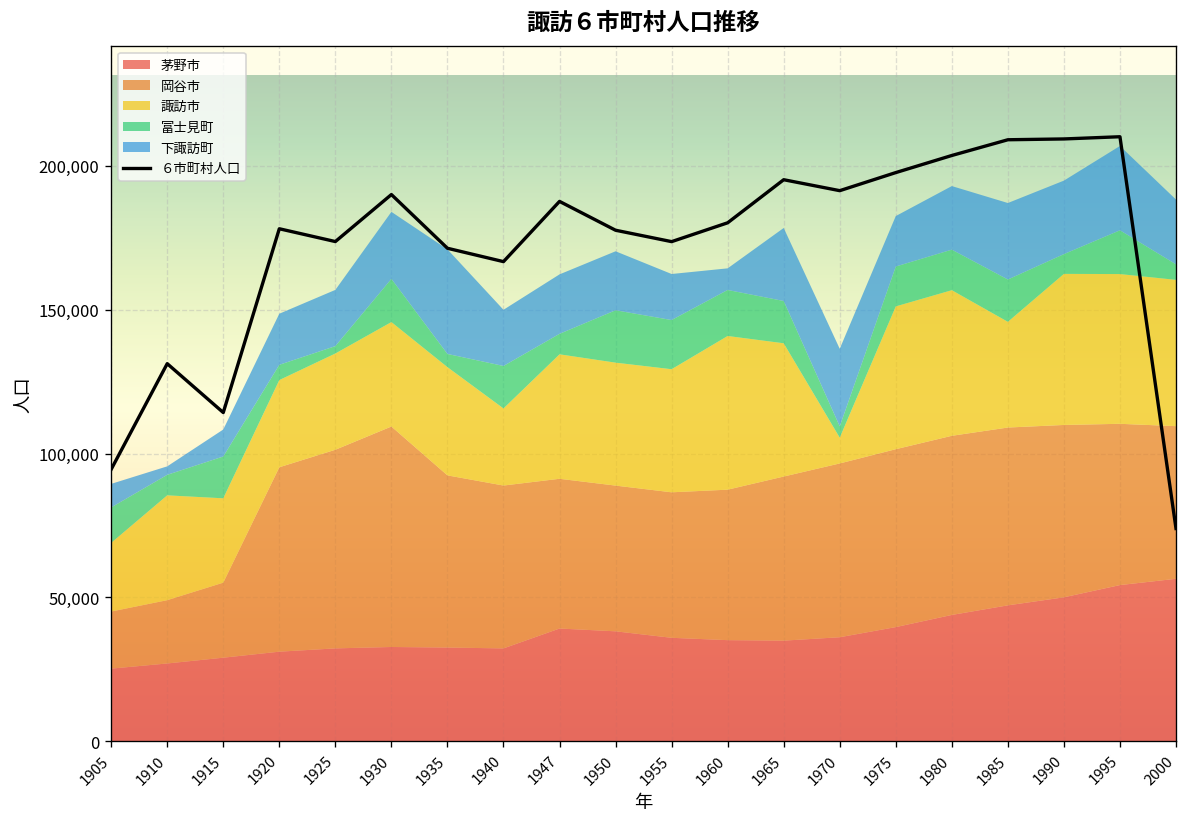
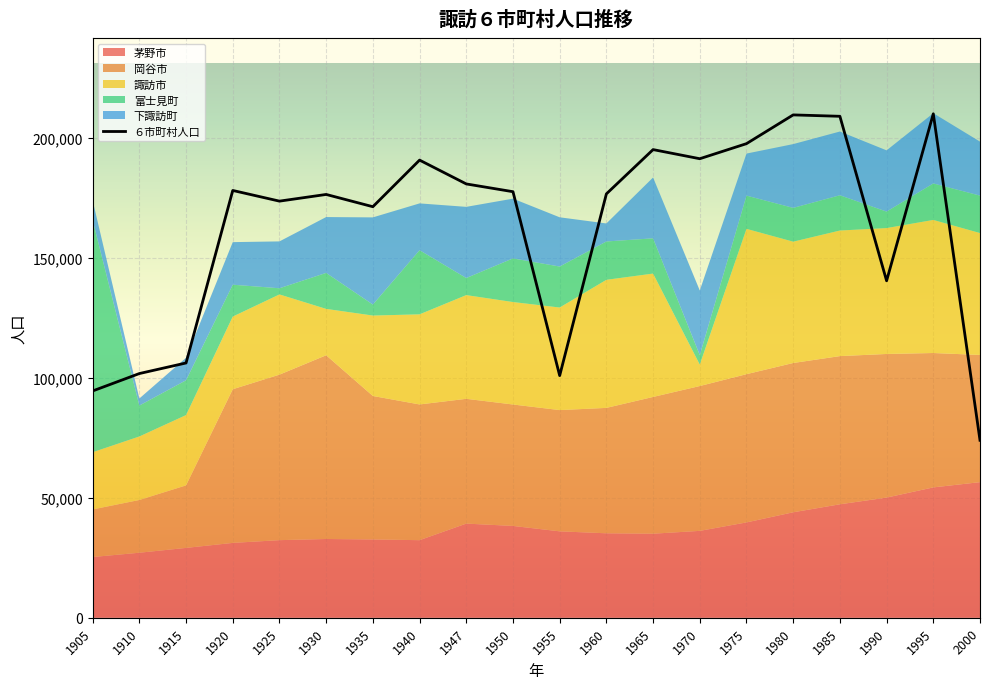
  {
    "６市町村人口": {
      "1905": "95,000",
-     "1910": "131,000",
-     "1915": "114,000",
+     "1910": "102,000",
+     "1915": "106,000",
      "1920": "178,000",
      "1925": "174,000",
-     "1930": "190,000",
-     "1940": "167,000",
-     "1947": "188,000",
+     "1930": "176,000",
+     "1940": "191,000",
+     "1947": "181,000",
      "1950": "178,000",
-     "1955": "174,000",
-     "1960": "180,000",
+     "1955": "101,000",
+     "1960": "177,000",
      "1965": "195,000",
      "1970": "191,000",
      "1975": "198,000",
-     "1980": "203,000",
+     "1980": "210,000",
      "1985": "209,000",
-     "1990": "209,000",
+     "1990": "140,000",
      "2000": "74,000"
    },
    "諏訪市": {
      "1905": "24,000",
-     "1910": "36,000",
+     "1910": "26,000",
      "1915": "29,000",
      "1920": "30,000",
      "1925": "33,000",
-     "1930": "36,000",
-     "1935": "38,000",
-     "1940": "27,000",
+     "1930": "19,000",
+     "1935": "34,000",
+     "1940": "38,000",
      "1947": "43,000",
      "1950": "43,000",
      "1955": "43,000",
      "1960": "53,000",
-     "1965": "46,000",
+     "1965": "51,000",
      "1970": "9,000",
-     "1975": "50,000",
+     "1975": "61,000",
      "1980": "51,000",
-     "1985": "37,000",
+     "1985": "52,000",
      "1990": "52,000",
-     "1995": "52,000",
+     "1995": "55,000",
      "2000": "51,000"
    },
    "富士見町": {
-     "1905": "12,000",
-     "1910": "7,000",
+     "1905": "97,000",
+     "1910": "13,000",
      "1915": "15,000",
-     "1920": "5,000",
+     "1920": "13,000",
      "1925": "3,000",
      "1930": "15,000",
      "1935": "5,000",
-     "1940": "15,000",
+     "1940": "27,000",
      "1947": "7,000",
      "1950": "18,000",
      "1955": "17,000",
      "1960": "16,000",
      "1965": "15,000",
      "1970": "4,000",
      "1975": "14,000",
      "1980": "14,000",
      "1985": "15,000",
      "1990": "7,000",
      "1995": "15,000",
-     "2000": "5,000"
+     "2000": "16,000"
    },
    "下諏訪町": {
      "1905": "8,000",
      "1910": "3,000",
      "1915": "9,000",
      "1920": "18,000",
      "1925": "20,000",
      "1930": "23,000",
      "1940": "20,000",
-     "1947": "21,000",
-     "1950": "20,000",
-     "1955": "16,000",
+     "1947": "30,000",
+     "1950": "25,000",
+     "1955": "21,000",
      "1960": "8,000",
      "1965": "25,000",
      "1970": "27,000",
      "1975": "18,000",
-     "1980": "22,000",
+     "1980": "27,000",
      "1985": "27,000",
      "1990": "26,000",
      "2000": "23,000"
    }
  }
